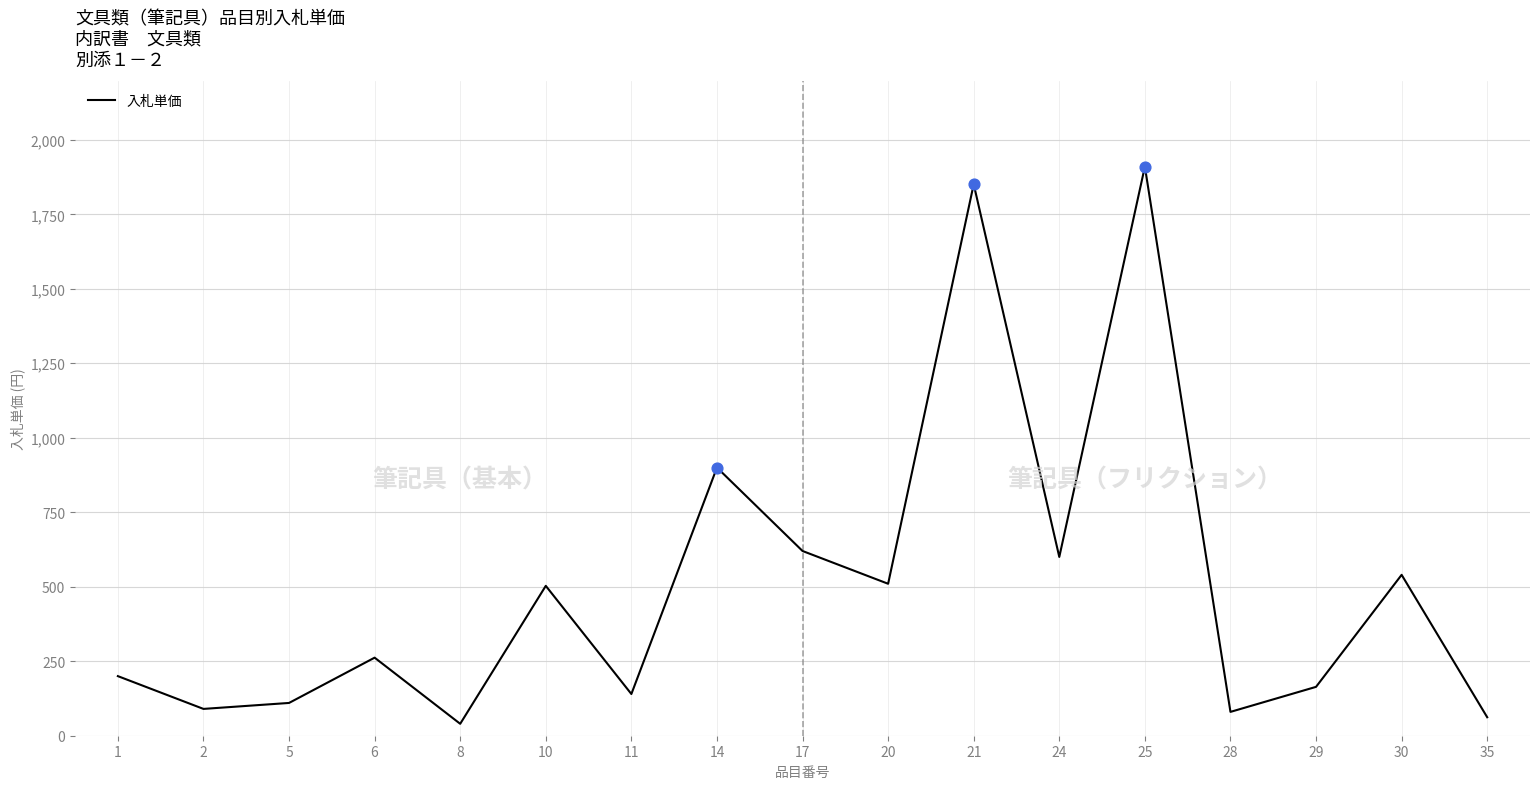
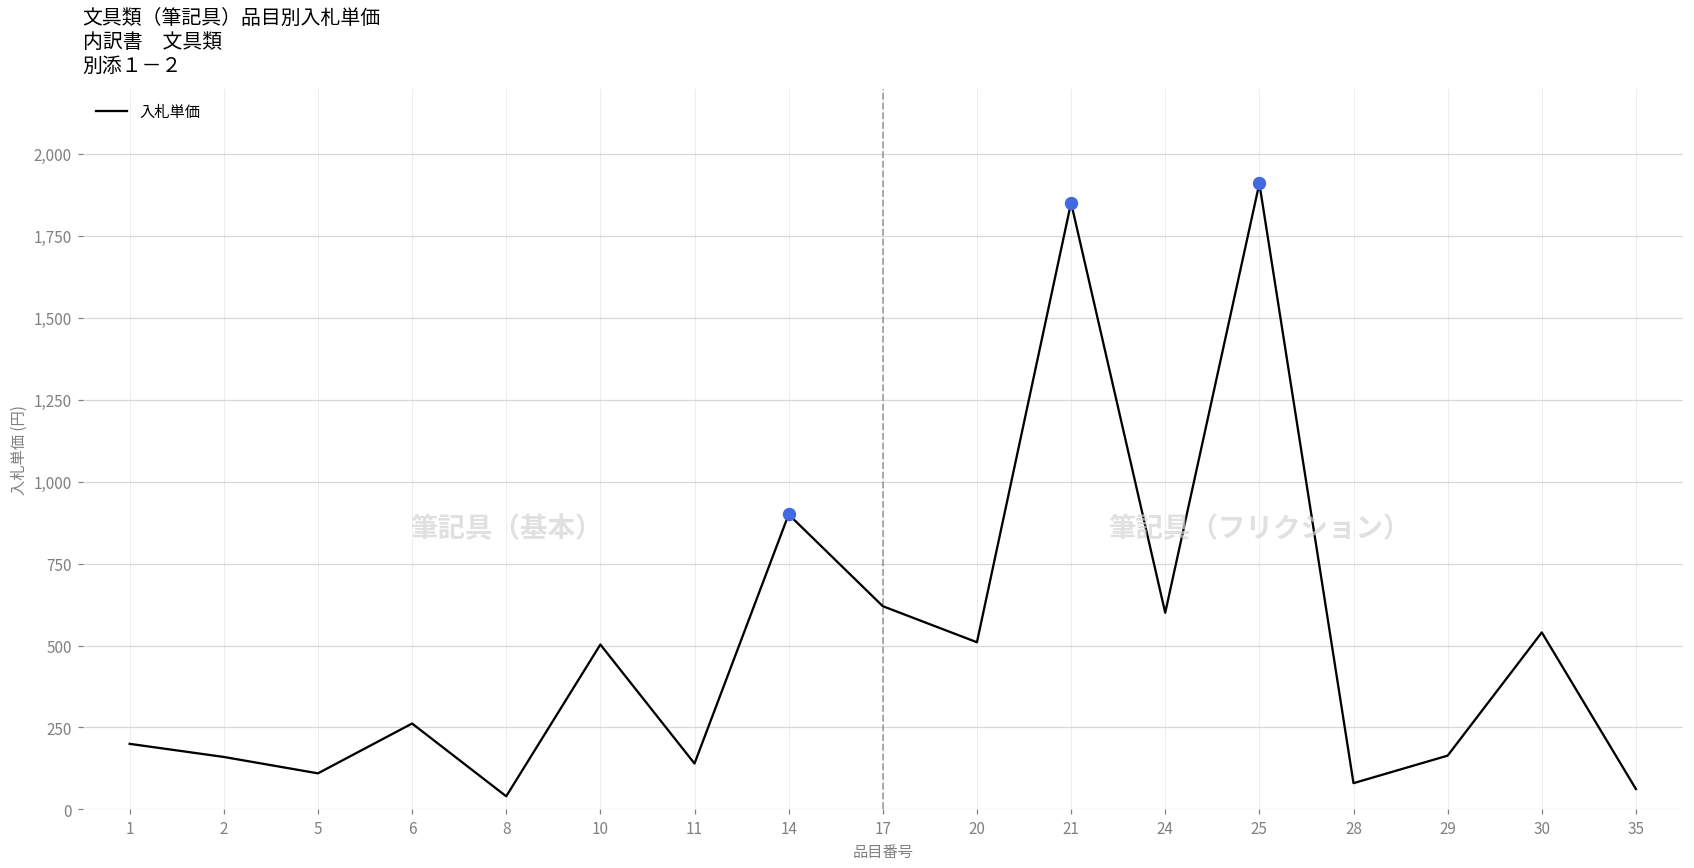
  {
    "入札単価": {
      "1": 200,
-     "2": 90,
+     "2": 160,
      "5": 110,
      "6": 260,
      "8": 40,
      "10": 500,
      "11": 140,
      "17": 620,
      "20": 510,
      "24": 600,
      "28": 80,
      "29": 160,
      "30": 540,
      "35": 60
    }
  }
